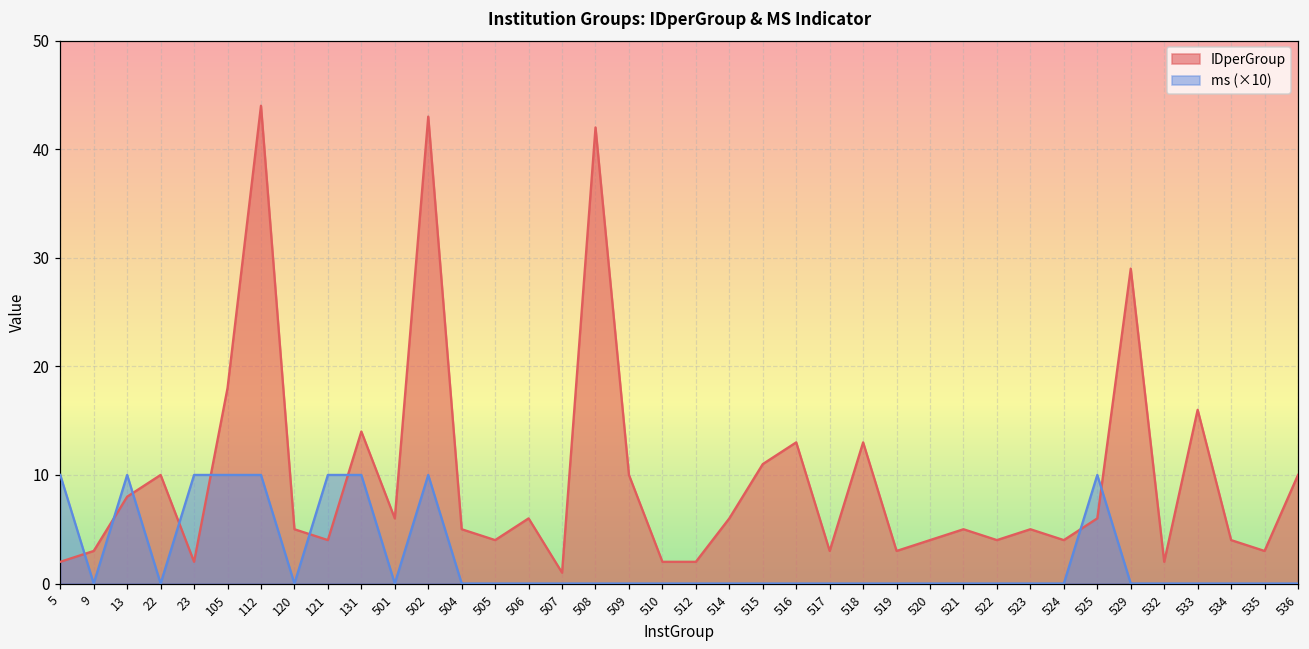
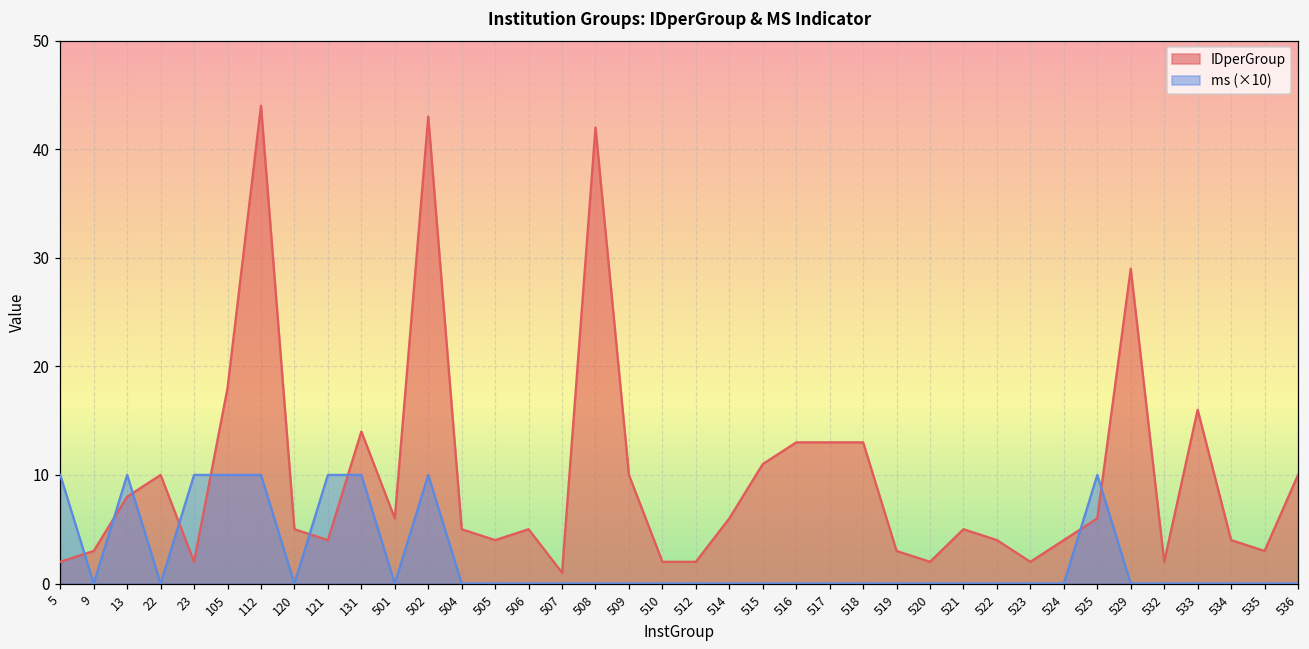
  {
    "IDperGroup": {
      "5": 2,
      "9": 3,
      "13": 8,
      "22": 10,
      "23": 2,
      "105": 18,
      "112": 44,
      "120": 5,
      "121": 4,
      "131": 14,
      "501": 6,
      "502": 43,
      "504": 5,
      "505": 4,
-     "506": 6,
+     "506": 5,
      "507": 1,
      "508": 42,
      "509": 10,
      "510": 2,
      "512": 2,
      "514": 6,
      "515": 11,
      "516": 13,
-     "517": 3,
+     "517": 13,
      "518": 13,
      "519": 3,
-     "520": 4,
+     "520": 2,
      "521": 5,
      "522": 4,
-     "523": 5,
+     "523": 2,
      "524": 4,
      "525": 6,
      "529": 29,
      "532": 2,
      "533": 16,
      "534": 4,
      "535": 3,
      "536": 10
    },
    "ms (×10)": {
      "5": 10,
      "9": 0,
      "13": 10,
      "22": 0,
      "23": 10,
      "105": 10,
      "112": 10,
      "120": 0,
      "121": 10,
      "131": 10,
      "501": 0,
      "502": 10,
      "504": 0,
      "505": 0,
      "506": 0,
      "507": 0,
      "508": 0,
      "509": 0,
      "510": 0,
      "512": 0,
      "514": 0,
      "515": 0,
      "516": 0,
      "517": 0,
      "518": 0,
      "519": 0,
      "520": 0,
      "521": 0,
      "522": 0,
      "523": 0,
      "524": 0,
      "525": 10,
      "529": 0,
      "532": 0,
      "533": 0,
      "534": 0,
      "535": 0,
      "536": 0
    }
  }
